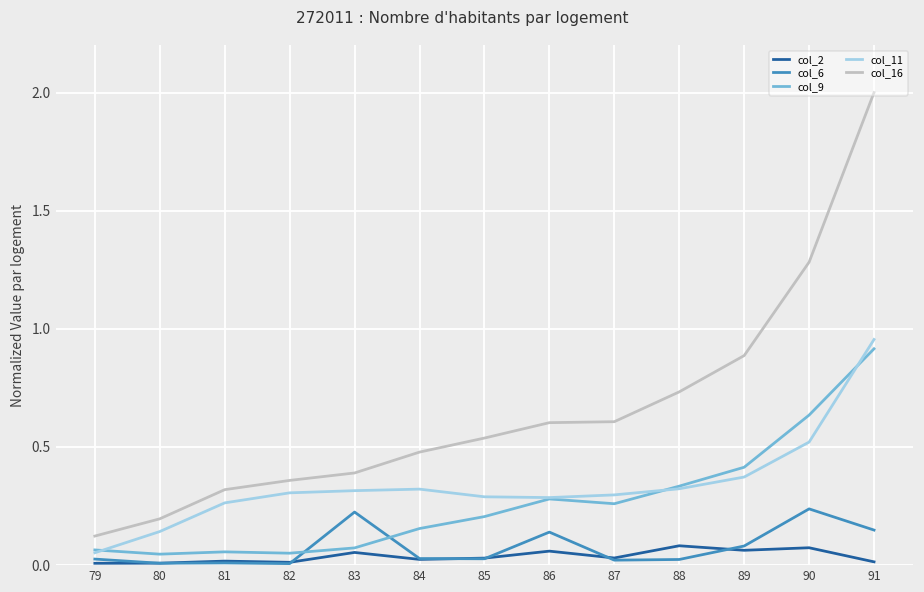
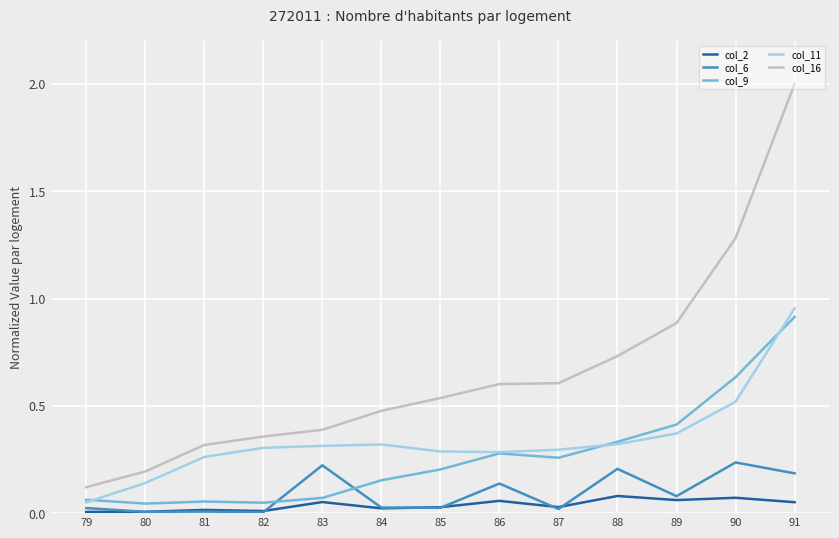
  {
    "col_2": {
      "79": 0.01,
      "83": 0.05,
      "86": 0.06,
      "88": 0.08,
      "89": 0.06,
      "90": 0.07,
-     "91": 0.01
+     "91": 0.05
    },
    "col_6": {
      "79": 0.02,
      "83": 0.22,
      "86": 0.14,
-     "88": 0.02,
+     "88": 0.21,
      "89": 0.08,
      "90": 0.24,
-     "91": 0.15
+     "91": 0.19
    }
  }
